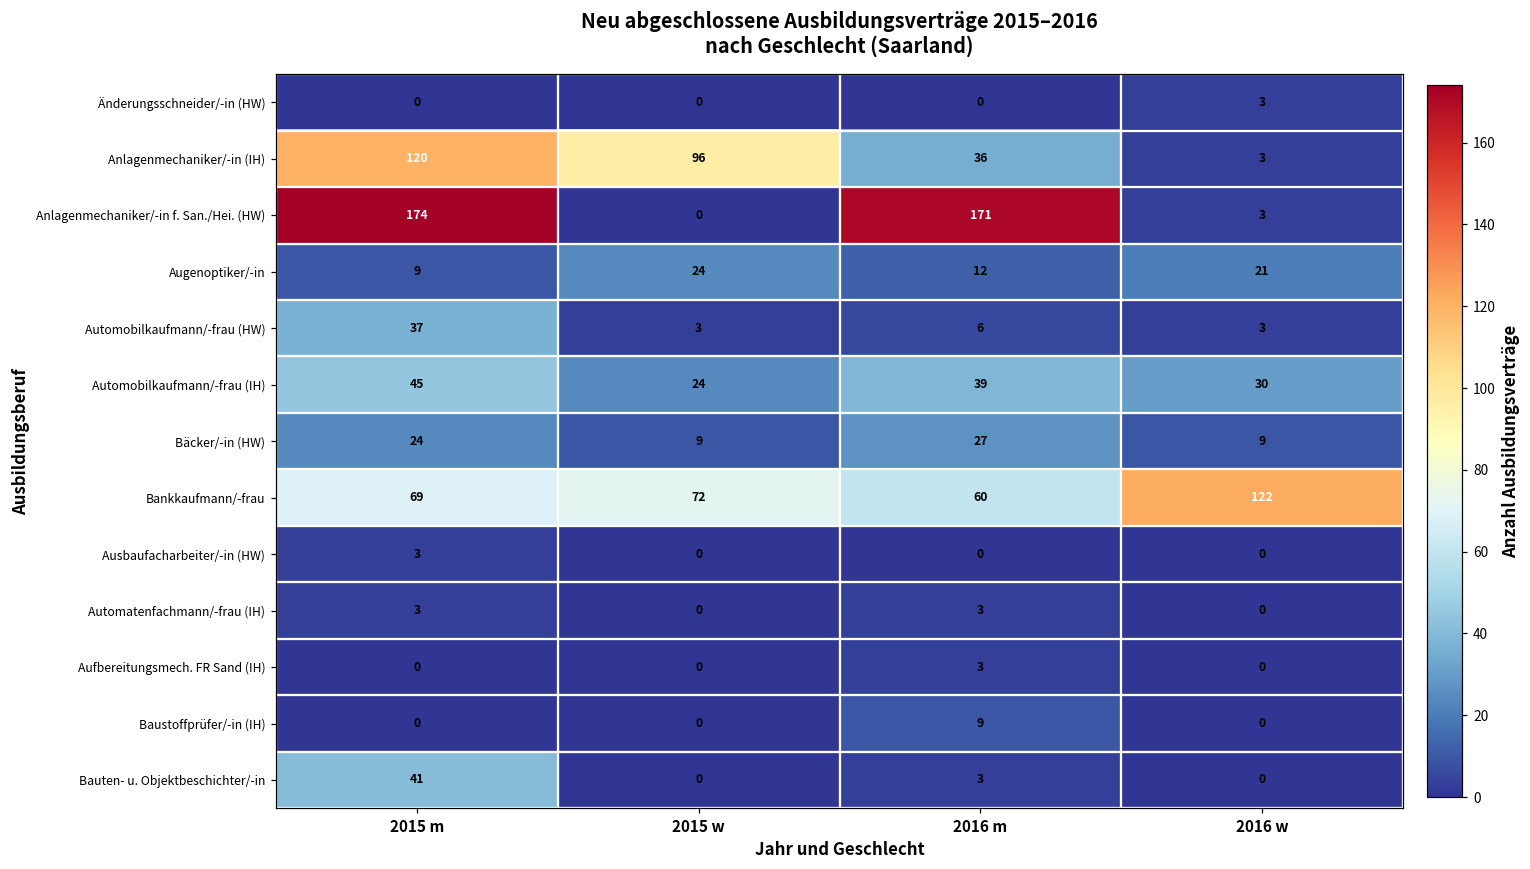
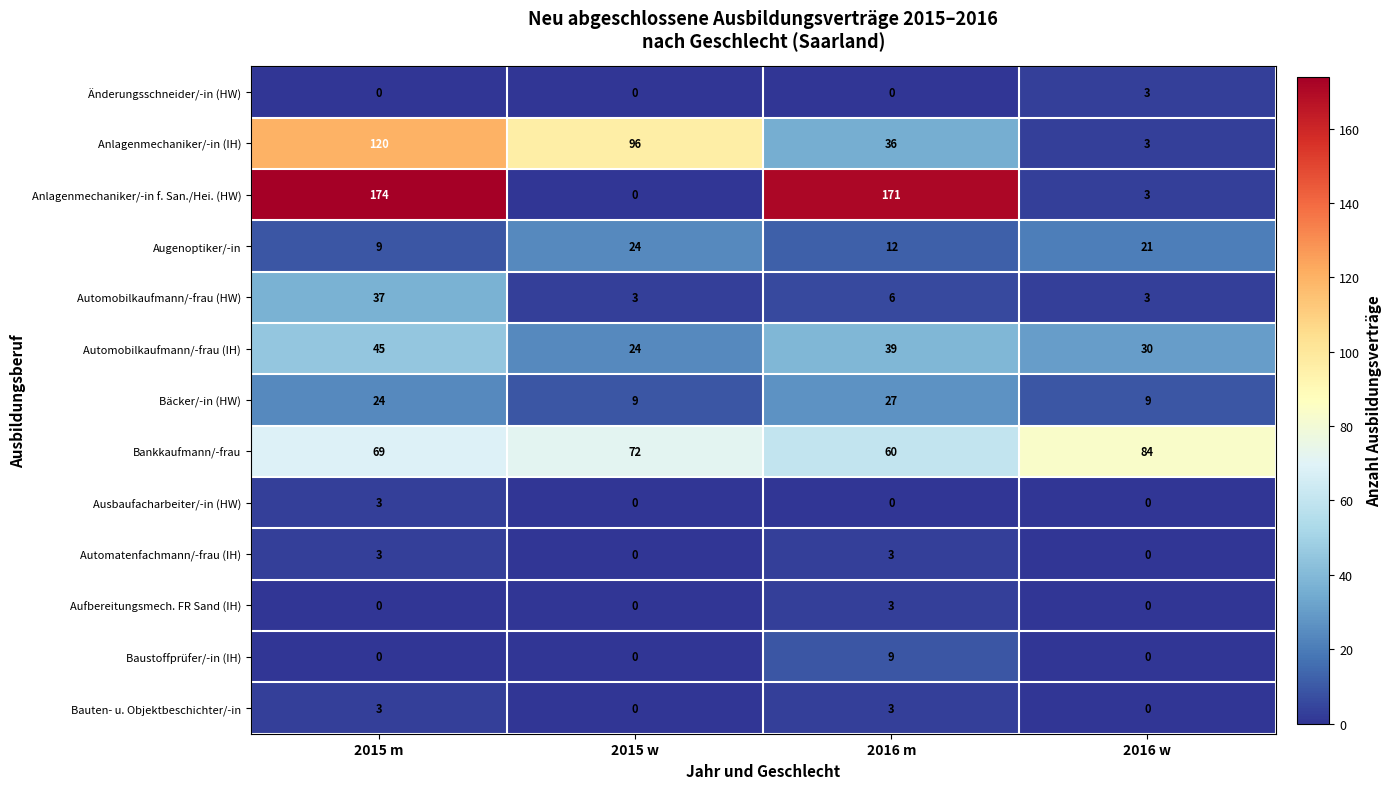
  {
    "Änderungsschneider/-in (HW)": {
      "2015 m": 0,
      "2015 w": 0,
      "2016 m": 0,
      "2016 w": 3
    },
    "Anlagenmechaniker/-in (IH)": {
      "2015 m": 120,
      "2015 w": 96,
      "2016 m": 36,
      "2016 w": 3
    },
    "Anlagenmechaniker/-in f. San./Hei. (HW)": {
      "2015 m": 174,
      "2015 w": 0,
      "2016 m": 171,
      "2016 w": 3
    },
    "Augenoptiker/-in": {
      "2015 m": 9,
      "2015 w": 24,
      "2016 m": 12,
      "2016 w": 21
    },
    "Automobilkaufmann/-frau (HW)": {
      "2015 m": 37,
      "2015 w": 3,
      "2016 m": 6,
      "2016 w": 3
    },
    "Automobilkaufmann/-frau (IH)": {
      "2015 m": 45,
      "2015 w": 24,
      "2016 m": 39,
      "2016 w": 30
    },
    "Bäcker/-in (HW)": {
      "2015 m": 24,
      "2015 w": 9,
      "2016 m": 27,
      "2016 w": 9
    },
    "Bankkaufmann/-frau": {
      "2015 m": 69,
      "2015 w": 72,
      "2016 m": 60,
-     "2016 w": 122
+     "2016 w": 84
    },
    "Ausbaufacharbeiter/-in (HW)": {
      "2015 m": 3,
      "2015 w": 0,
      "2016 m": 0,
      "2016 w": 0
    },
    "Automatenfachmann/-frau (IH)": {
      "2015 m": 3,
      "2015 w": 0,
      "2016 m": 3,
      "2016 w": 0
    },
    "Aufbereitungsmech. FR Sand (IH)": {
      "2015 m": 0,
      "2015 w": 0,
      "2016 m": 3,
      "2016 w": 0
    },
    "Baustoffprüfer/-in (IH)": {
      "2015 m": 0,
      "2015 w": 0,
      "2016 m": 9,
      "2016 w": 0
    },
    "Bauten- u. Objektbeschichter/-in": {
-     "2015 m": 41,
+     "2015 m": 3,
      "2015 w": 0,
      "2016 m": 3,
      "2016 w": 0
    }
  }
